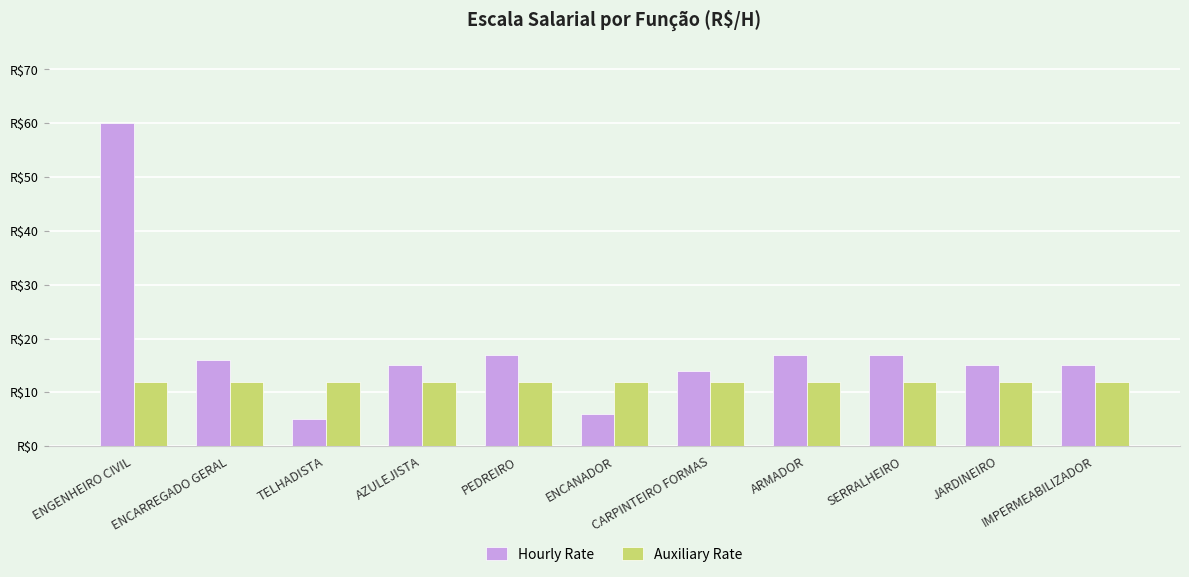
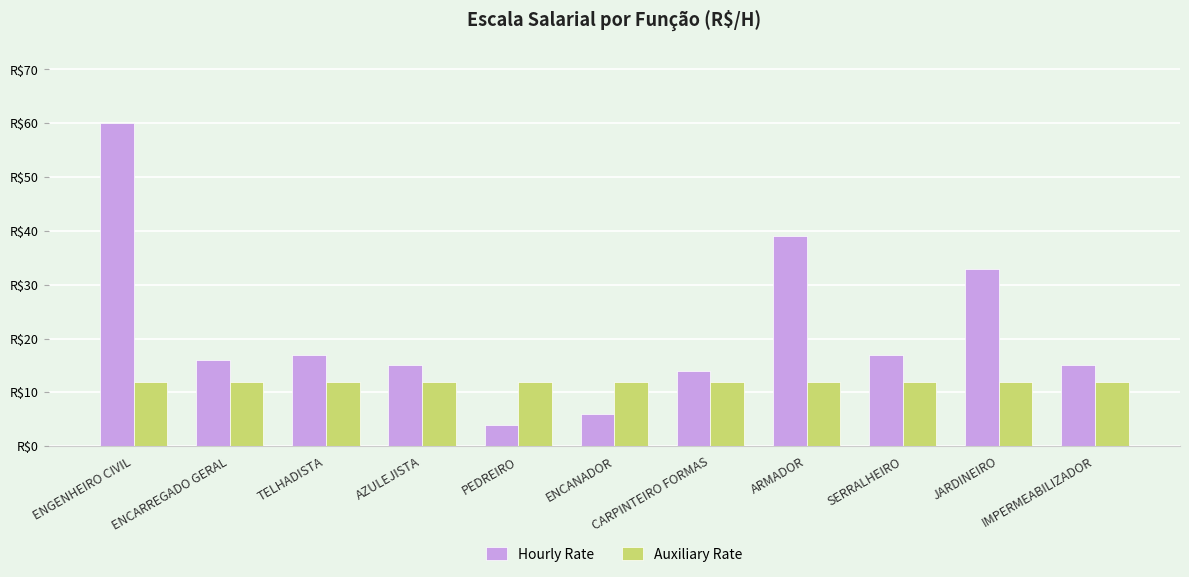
  {
    "Hourly Rate": {
      "ENGENHEIRO CIVIL": "R$60",
      "ENCARREGADO GERAL": "R$16",
-     "TELHADISTA": "R$5",
+     "TELHADISTA": "R$17",
      "AZULEJISTA": "R$15",
-     "PEDREIRO": "R$17",
+     "PEDREIRO": "R$4",
      "ENCANADOR": "R$6",
      "CARPINTEIRO FORMAS": "R$14",
-     "ARMADOR": "R$17",
+     "ARMADOR": "R$39",
      "SERRALHEIRO": "R$17",
-     "JARDINEIRO": "R$15",
+     "JARDINEIRO": "R$33",
      "IMPERMEABILIZADOR": "R$15"
    },
    "Auxiliary Rate": {
      "ENGENHEIRO CIVIL": "R$12",
      "ENCARREGADO GERAL": "R$12",
      "TELHADISTA": "R$12",
      "AZULEJISTA": "R$12",
      "PEDREIRO": "R$12",
      "ENCANADOR": "R$12",
      "CARPINTEIRO FORMAS": "R$12",
      "ARMADOR": "R$12",
      "SERRALHEIRO": "R$12",
      "JARDINEIRO": "R$12",
      "IMPERMEABILIZADOR": "R$12"
    }
  }
